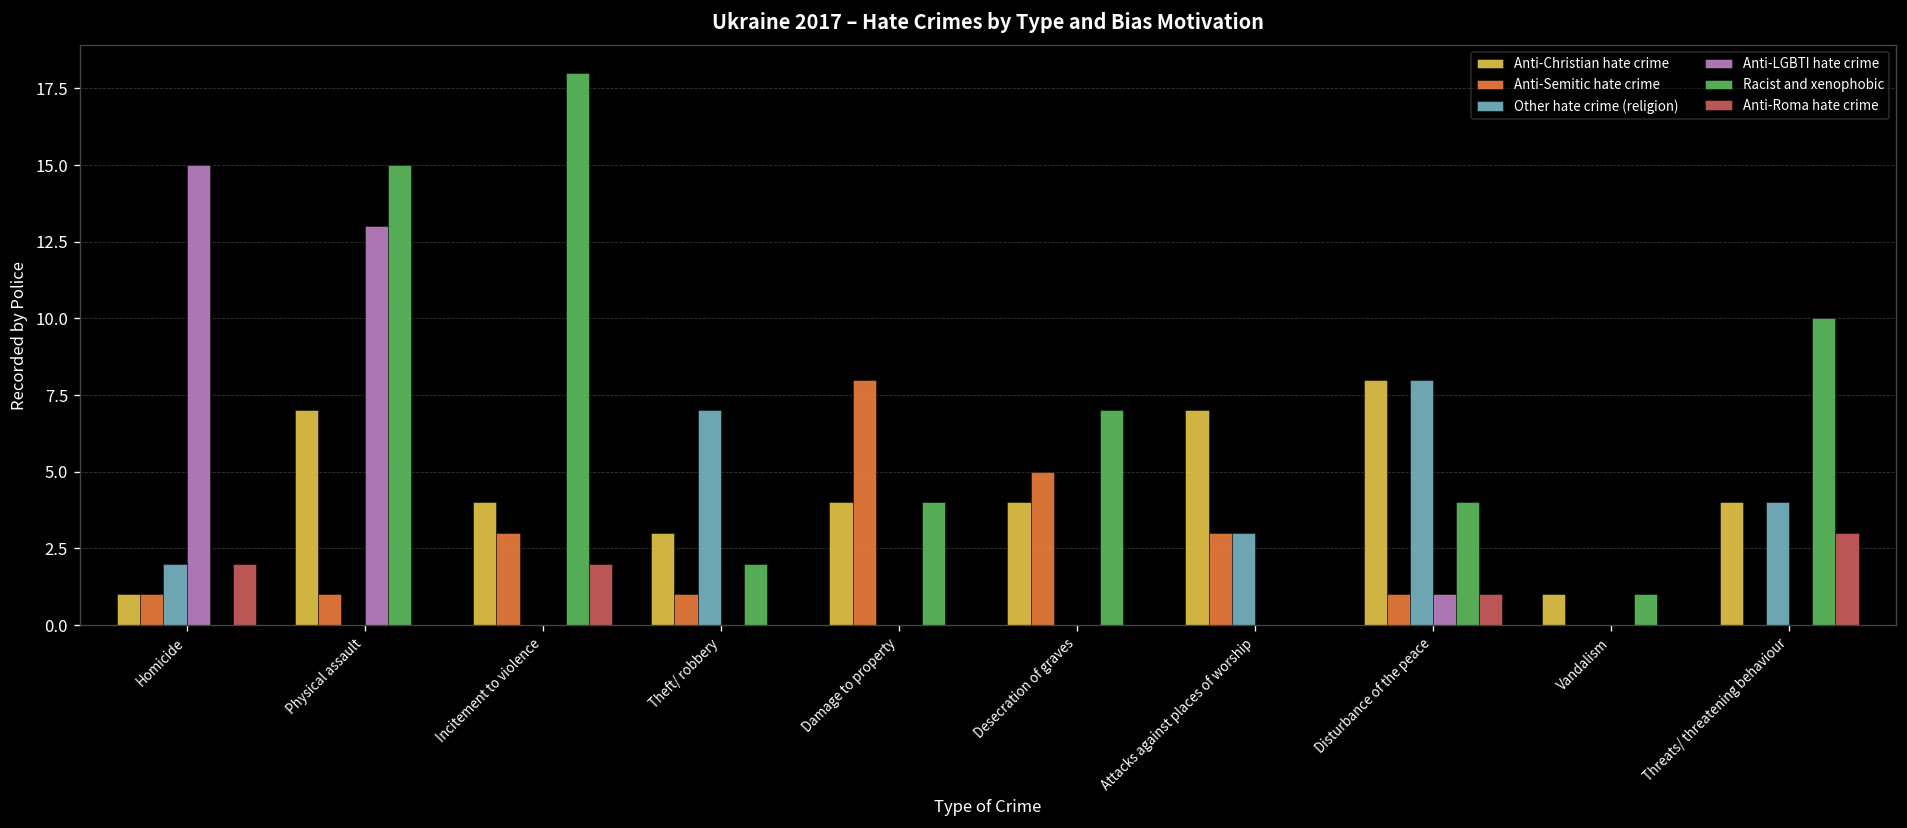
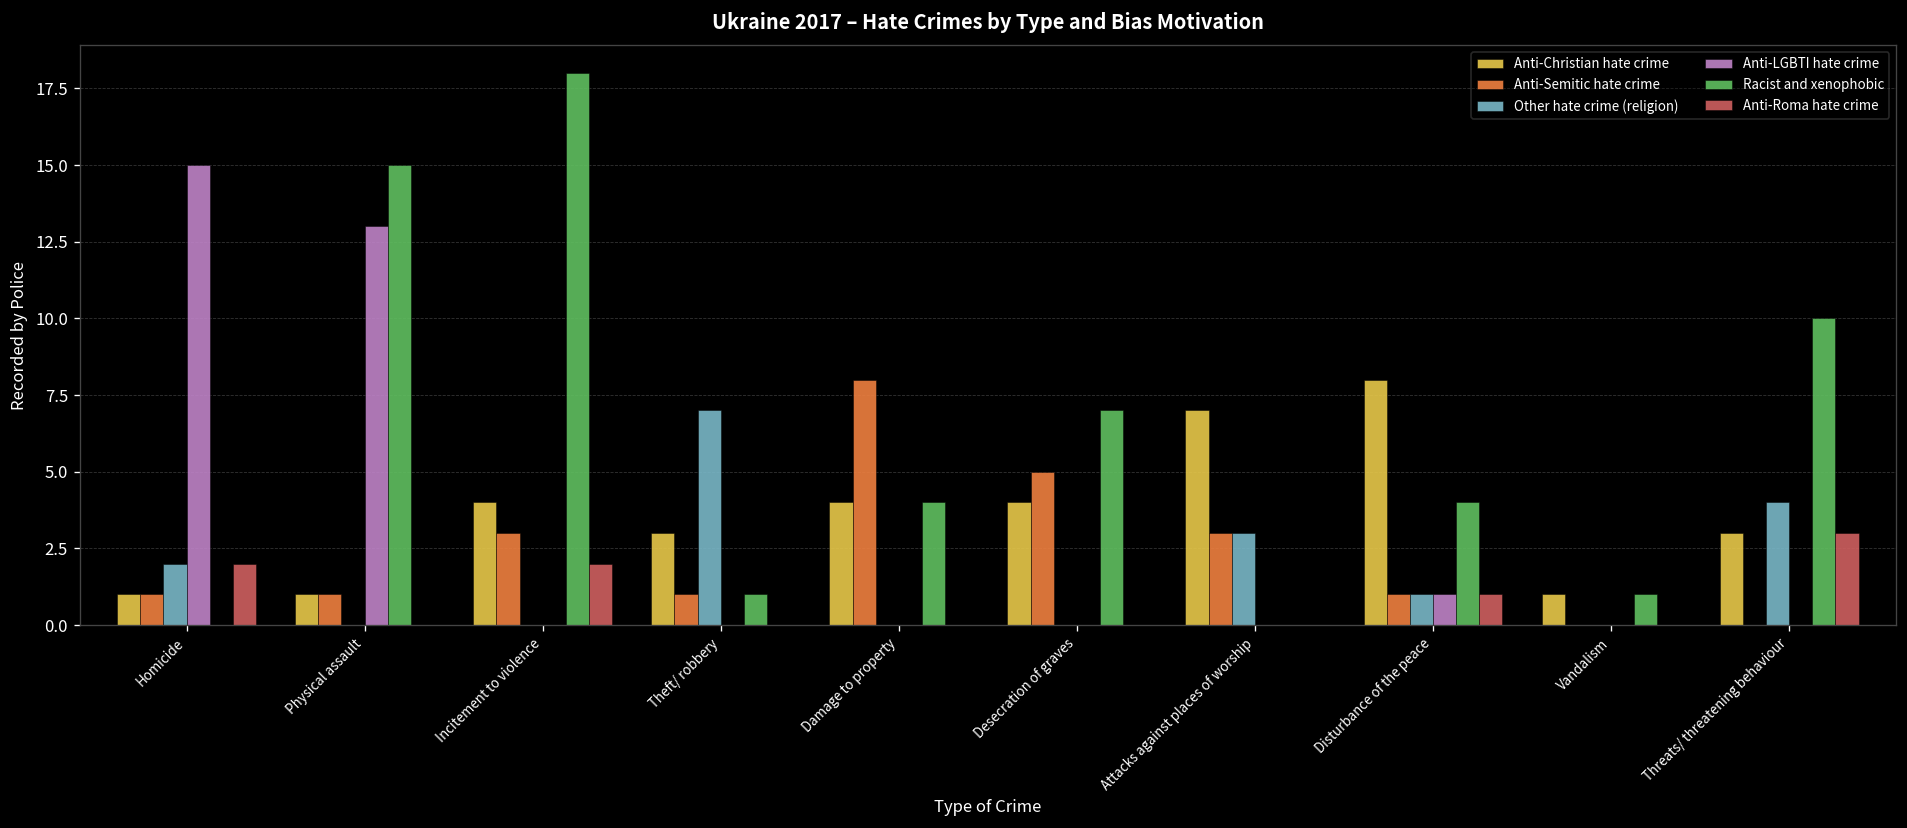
  {
    "Anti-Christian hate crime": {
      "Homicide": 1,
-     "Physical assault": 7,
+     "Physical assault": 1,
      "Incitement to violence": 4,
      "Theft/ robbery": 3,
      "Damage to property": 4,
      "Desecration of graves": 4,
      "Attacks against places of worship": 7,
      "Disturbance of the peace": 8,
      "Vandalism": 1,
-     "Threats/ threatening behaviour": 4
+     "Threats/ threatening behaviour": 3
    },
    "Other hate crime (religion)": {
      "Homicide": 2,
      "Physical assault": 0,
      "Incitement to violence": 0,
      "Theft/ robbery": 7,
      "Damage to property": 0,
      "Desecration of graves": 0,
      "Attacks against places of worship": 3,
-     "Disturbance of the peace": 8,
+     "Disturbance of the peace": 1,
      "Vandalism": 0,
      "Threats/ threatening behaviour": 4
    },
    "Anti-LGBTI hate crime": {
      "Homicide": 15,
      "Physical assault": 13,
      "Incitement to violence": 0,
      "Theft/ robbery": 0,
      "Damage to property": 0,
      "Desecration of graves": 0,
      "Attacks against places of worship": 0,
      "Disturbance of the peace": 1,
      "Vandalism": 0,
      "Threats/ threatening behaviour": 0
    },
    "Racist and xenophobic": {
      "Homicide": 0,
      "Physical assault": 15,
      "Incitement to violence": 18,
-     "Theft/ robbery": 2,
+     "Theft/ robbery": 1,
      "Damage to property": 4,
      "Desecration of graves": 7,
      "Attacks against places of worship": 0,
      "Disturbance of the peace": 4,
      "Vandalism": 1,
      "Threats/ threatening behaviour": 10
    }
  }
